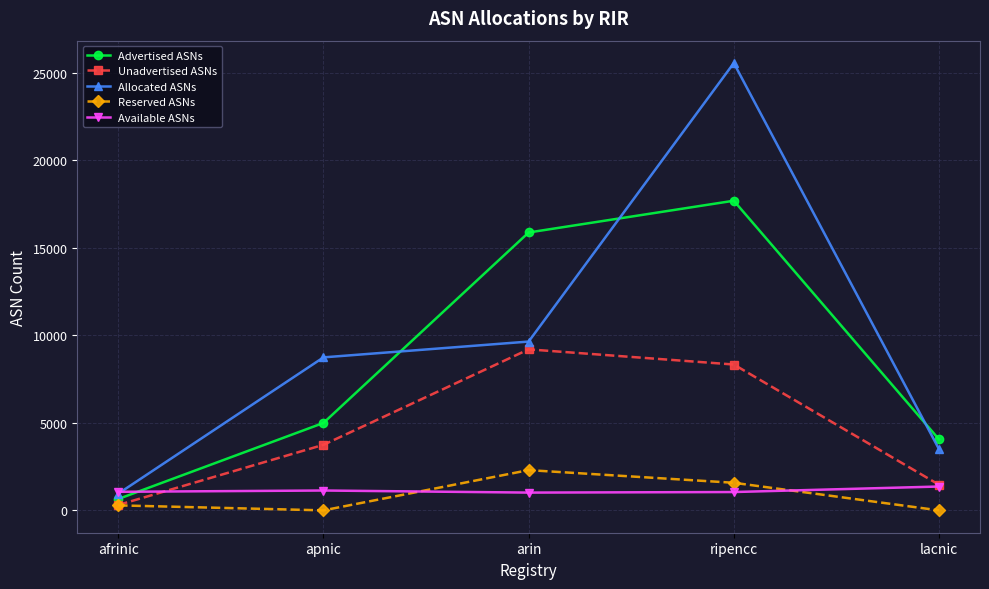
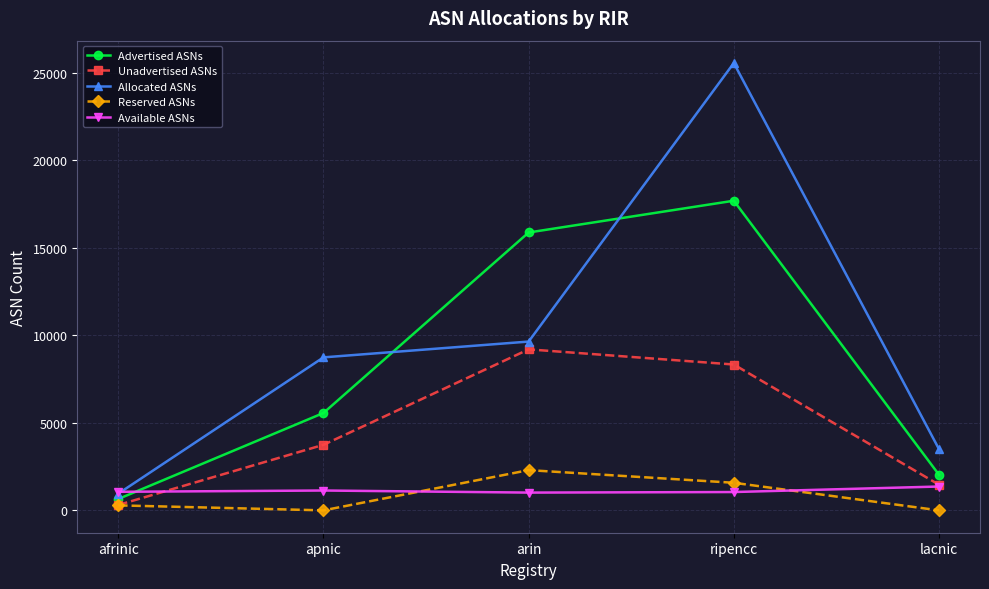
  {
    "Advertised ASNs": {
      "afrinic": 600,
-     "apnic": 5000,
+     "apnic": 5600,
      "arin": 15900,
      "ripencc": 17700,
-     "lacnic": 4100
+     "lacnic": 2000
    },
    "Unadvertised ASNs": {
      "apnic": 3700,
      "arin": 9200,
      "ripencc": 8300
    },
    "Allocated ASNs": {
      "apnic": 8700,
      "arin": 9600,
      "ripencc": 25600,
      "lacnic": 3500
    },
    "Reserved ASNs": {
      "apnic": 0,
      "arin": 2300,
      "ripencc": 1600,
      "lacnic": 0
    },
    "Available ASNs": {
      "apnic": 1100,
      "arin": 1000,
      "ripencc": 1000
    }
  }
